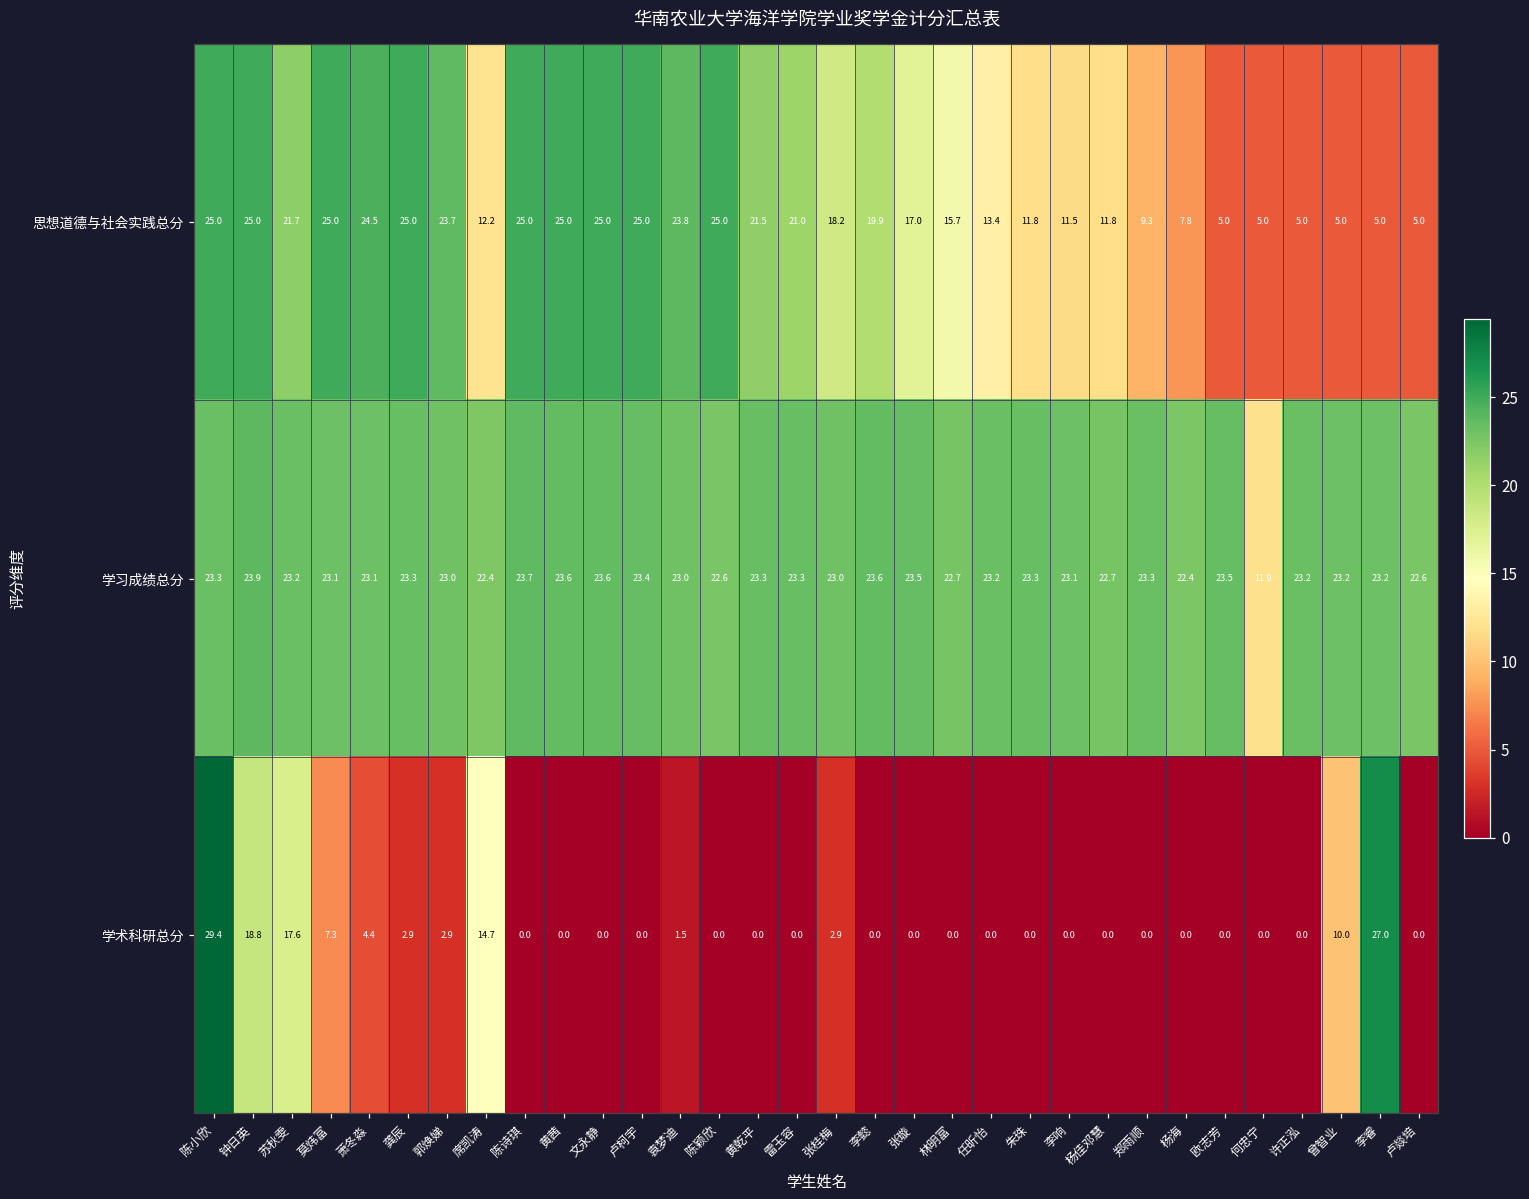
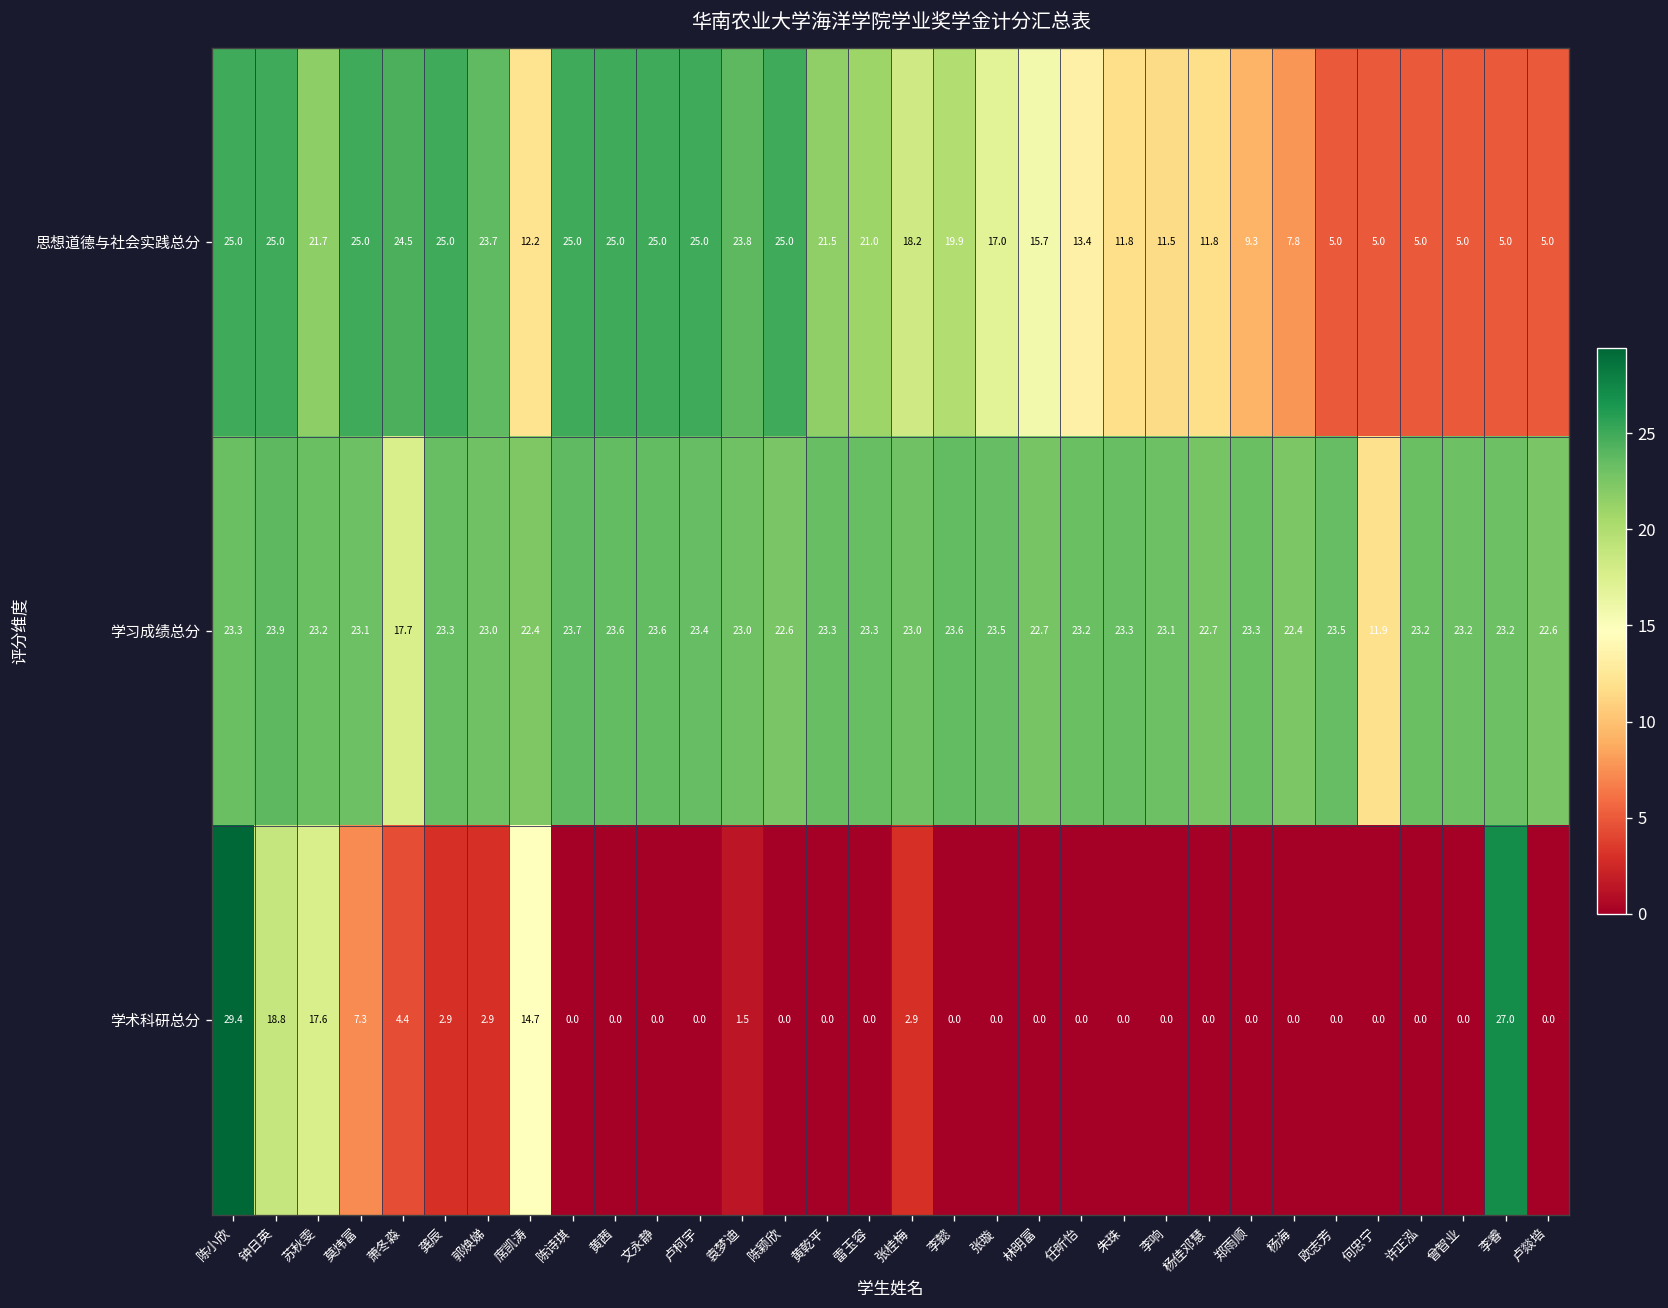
  {
    "思想道德与社会实践总分": {
      "陈小欣": 25.0,
      "钟日英": 25.0,
      "苏秋雯": 21.7,
      "莫炜富": 25.0,
      "萧冬淼": 24.5,
      "龚辰": 25.0,
      "郭焕娣": 23.7,
      "席凯涛": 12.2,
      "陈诗琪": 25.0,
      "黄茜": 25.0,
      "文永静": 25.0,
      "卢柯宇": 25.0,
      "袁梦迪": 23.8,
      "陈颖欣": 25.0,
      "黄乾平": 21.5,
      "雷玉容": 21.0,
      "张桂梅": 18.2,
      "李懿": 19.9,
      "张璇": 17.0,
      "林明富": 15.7,
      "任昕怡": 13.4,
      "朱珠": 11.8,
      "李响": 11.5,
      "杨佳邓慧": 11.8,
      "郑雨顺": 9.3,
      "杨海": 7.8,
      "欧志芳": 5.0,
      "何忠宁": 5.0,
      "许正泓": 5.0,
      "曾智业": 5.0,
      "李睿": 5.0,
      "卢燚培": 5.0
    },
    "学习成绩总分": {
      "陈小欣": 23.3,
      "钟日英": 23.9,
      "苏秋雯": 23.2,
      "莫炜富": 23.1,
-     "萧冬淼": 23.1,
+     "萧冬淼": 17.7,
      "龚辰": 23.3,
      "郭焕娣": 23.0,
      "席凯涛": 22.4,
      "陈诗琪": 23.7,
      "黄茜": 23.6,
      "文永静": 23.6,
      "卢柯宇": 23.4,
      "袁梦迪": 23.0,
      "陈颖欣": 22.6,
      "黄乾平": 23.3,
      "雷玉容": 23.3,
      "张桂梅": 23.0,
      "李懿": 23.6,
      "张璇": 23.5,
      "林明富": 22.7,
      "任昕怡": 23.2,
      "朱珠": 23.3,
      "李响": 23.1,
      "杨佳邓慧": 22.7,
      "郑雨顺": 23.3,
      "杨海": 22.4,
      "欧志芳": 23.5,
      "何忠宁": 11.9,
      "许正泓": 23.2,
      "曾智业": 23.2,
      "李睿": 23.2,
      "卢燚培": 22.6
    },
    "学术科研总分": {
      "陈小欣": 29.4,
      "钟日英": 18.8,
      "苏秋雯": 17.6,
      "莫炜富": 7.3,
      "萧冬淼": 4.4,
      "龚辰": 2.9,
      "郭焕娣": 2.9,
      "席凯涛": 14.7,
      "陈诗琪": 0.0,
      "黄茜": 0.0,
      "文永静": 0.0,
      "卢柯宇": 0.0,
      "袁梦迪": 1.5,
      "陈颖欣": 0.0,
      "黄乾平": 0.0,
      "雷玉容": 0.0,
      "张桂梅": 2.9,
      "李懿": 0.0,
      "张璇": 0.0,
      "林明富": 0.0,
      "任昕怡": 0.0,
      "朱珠": 0.0,
      "李响": 0.0,
      "杨佳邓慧": 0.0,
      "郑雨顺": 0.0,
      "杨海": 0.0,
      "欧志芳": 0.0,
      "何忠宁": 0.0,
      "许正泓": 0.0,
-     "曾智业": 10.0,
+     "曾智业": 0.0,
      "李睿": 27.0,
      "卢燚培": 0.0
    }
  }
